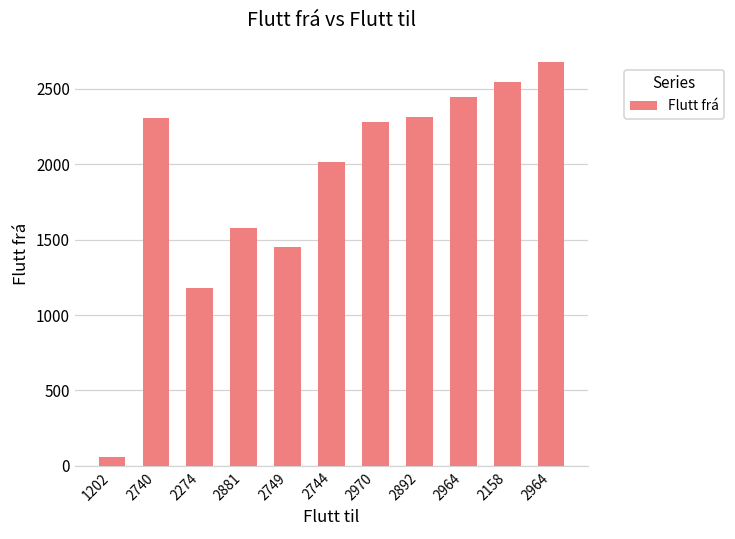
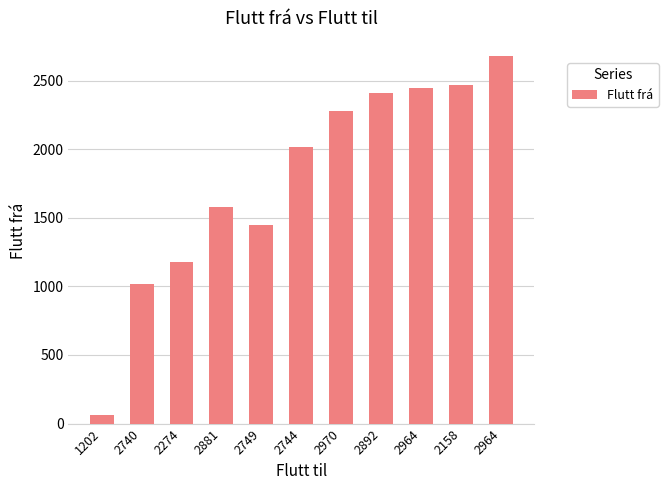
  {
    "1202": 60,
-   "2740": 2300,
+   "2740": 1020,
    "2274": 1180,
    "2881": 1580,
    "2749": 1450,
    "2744": 2020,
    "2970": 2280,
-   "2892": 2310,
-   "2158": 2540
+   "2892": 2410,
+   "2158": 2460
  }
